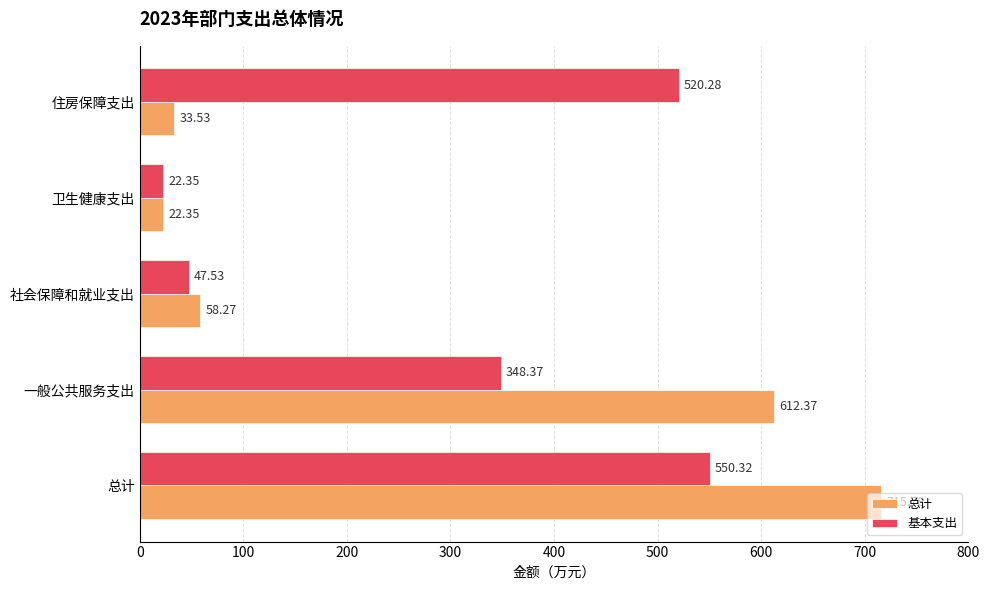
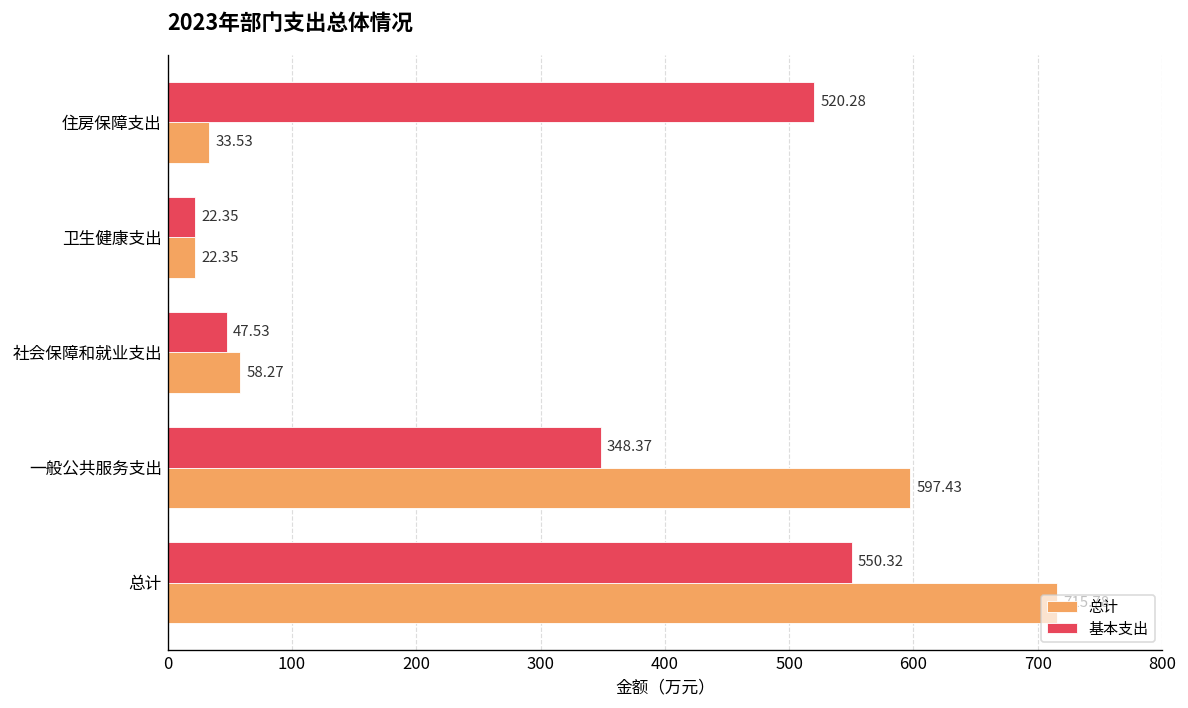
  {
    "总计": {
      "住房保障支出": 33.53,
      "卫生健康支出": 22.35,
      "社会保障和就业支出": 58.27,
-     "一般公共服务支出": 612.37
+     "一般公共服务支出": 597.43
    },
    "基本支出": {
      "住房保障支出": 520.28,
      "卫生健康支出": 22.35,
      "社会保障和就业支出": 47.53,
      "一般公共服务支出": 348.37,
      "总计": 550.32
    }
  }
